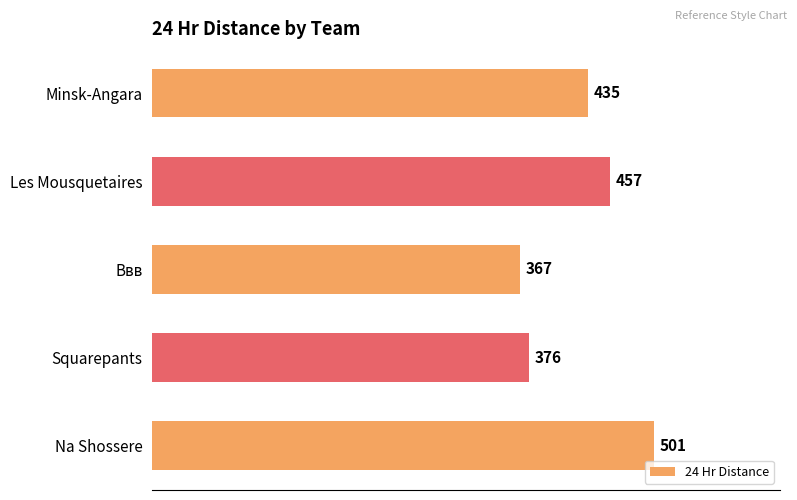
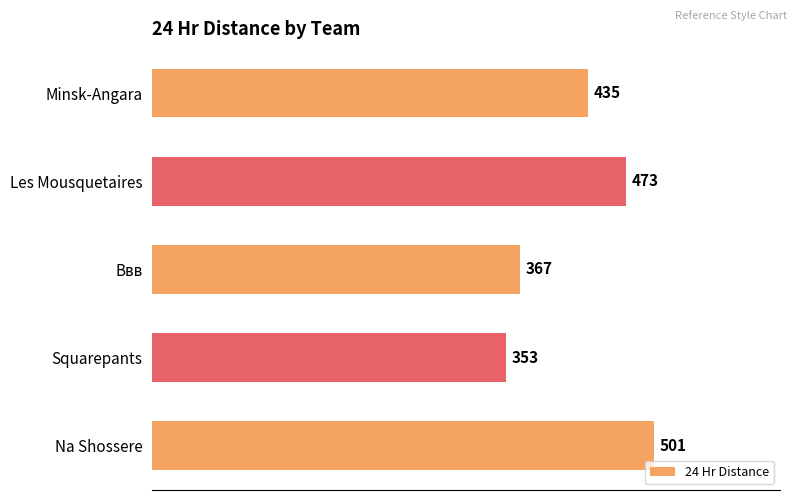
  {
    "Minsk-Angara": 435,
-   "Les Mousquetaires": 457,
+   "Les Mousquetaires": 473,
    "Ввв": 367,
-   "Squarepants": 376,
+   "Squarepants": 353,
    "Na Shossere": 501
  }
